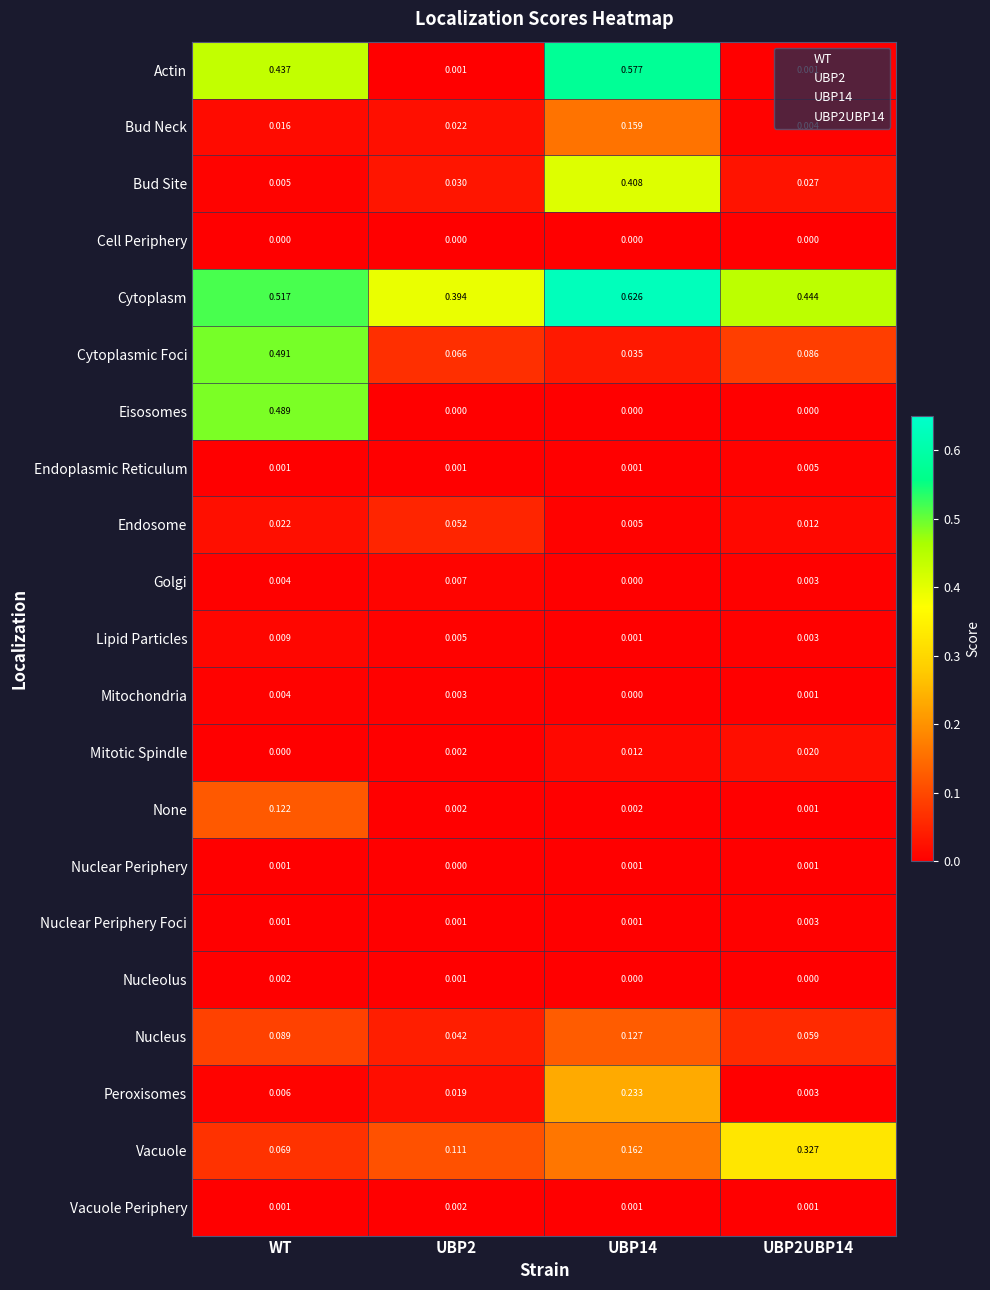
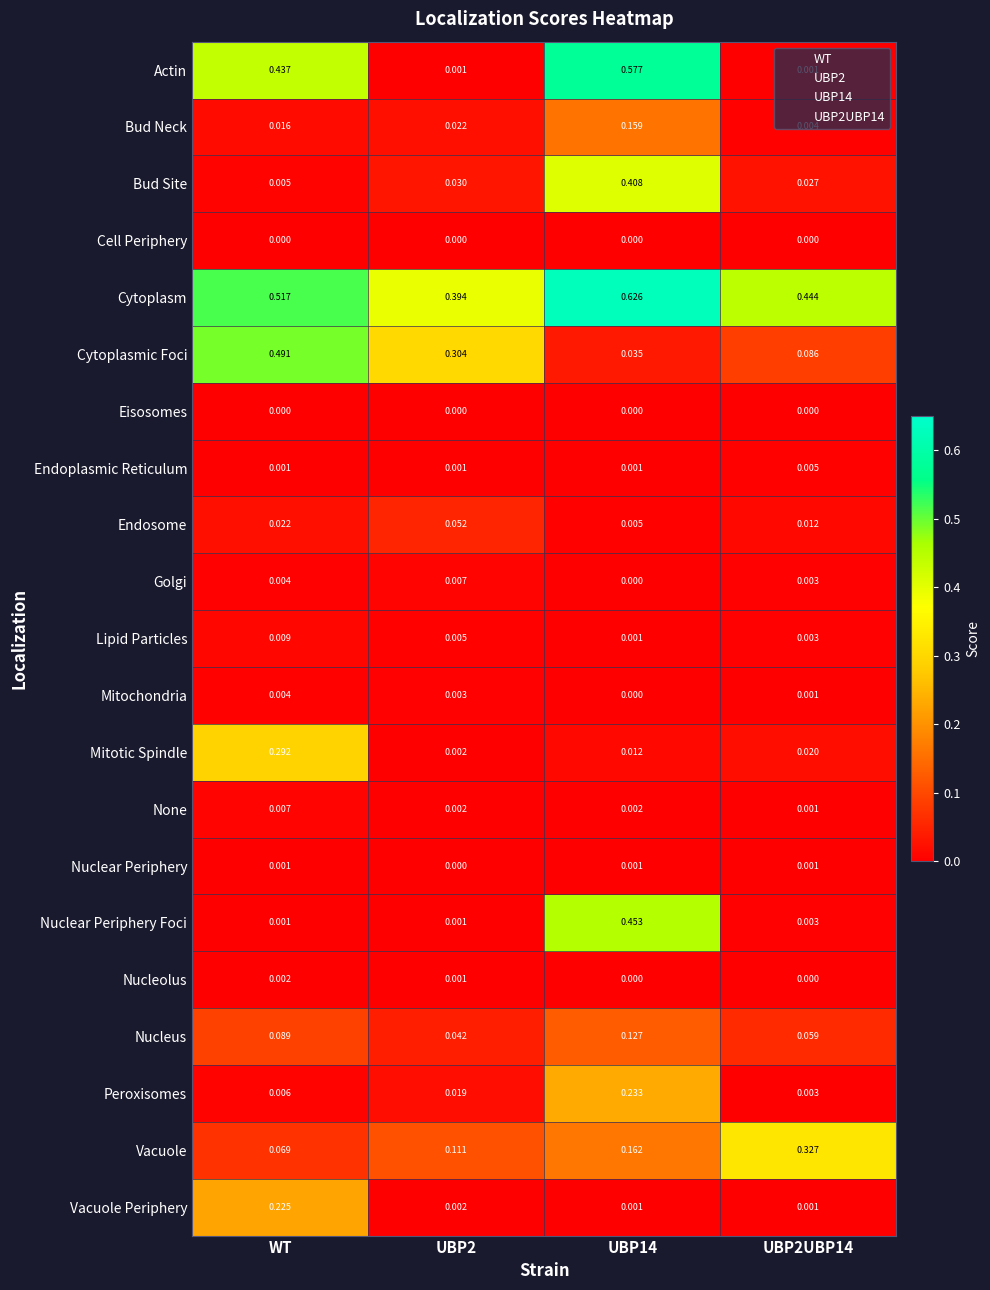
  {
    "Actin": {
      "WT": 0.437,
      "UBP2": 0.001,
      "UBP14": 0.577
    },
    "Bud Neck": {
      "WT": 0.016,
      "UBP2": 0.022,
      "UBP14": 0.159
    },
    "Bud Site": {
      "WT": 0.005,
      "UBP2": 0.030,
      "UBP14": 0.408,
      "UBP2UBP14": 0.027
    },
    "Cell Periphery": {
      "WT": 0.000,
      "UBP2": 0.000,
      "UBP14": 0.000,
      "UBP2UBP14": 0.000
    },
    "Cytoplasm": {
      "WT": 0.517,
      "UBP2": 0.394,
      "UBP14": 0.626,
      "UBP2UBP14": 0.444
    },
    "Cytoplasmic Foci": {
      "WT": 0.491,
-     "UBP2": 0.066,
+     "UBP2": 0.304,
      "UBP14": 0.035,
      "UBP2UBP14": 0.086
    },
    "Eisosomes": {
-     "WT": 0.489,
+     "WT": 0.000,
      "UBP2": 0.000,
      "UBP14": 0.000,
      "UBP2UBP14": 0.000
    },
    "Endoplasmic Reticulum": {
      "WT": 0.001,
      "UBP2": 0.001,
      "UBP14": 0.001,
      "UBP2UBP14": 0.005
    },
    "Endosome": {
      "WT": 0.022,
      "UBP2": 0.052,
      "UBP14": 0.005,
      "UBP2UBP14": 0.012
    },
    "Golgi": {
      "WT": 0.004,
      "UBP2": 0.007,
      "UBP14": 0.000,
      "UBP2UBP14": 0.003
    },
    "Lipid Particles": {
      "WT": 0.009,
      "UBP2": 0.005,
      "UBP14": 0.001,
      "UBP2UBP14": 0.003
    },
    "Mitochondria": {
      "WT": 0.004,
      "UBP2": 0.003,
      "UBP14": 0.000,
      "UBP2UBP14": 0.001
    },
    "Mitotic Spindle": {
-     "WT": 0.000,
+     "WT": 0.292,
      "UBP2": 0.002,
      "UBP14": 0.012,
      "UBP2UBP14": 0.020
    },
    "None": {
-     "WT": 0.122,
+     "WT": 0.007,
      "UBP2": 0.002,
      "UBP14": 0.002,
      "UBP2UBP14": 0.001
    },
    "Nuclear Periphery": {
      "WT": 0.001,
      "UBP2": 0.000,
      "UBP14": 0.001,
      "UBP2UBP14": 0.001
    },
    "Nuclear Periphery Foci": {
      "WT": 0.001,
      "UBP2": 0.001,
-     "UBP14": 0.001,
+     "UBP14": 0.453,
      "UBP2UBP14": 0.003
    },
    "Nucleolus": {
      "WT": 0.002,
      "UBP2": 0.001,
      "UBP14": 0.000,
      "UBP2UBP14": 0.000
    },
    "Nucleus": {
      "WT": 0.089,
      "UBP2": 0.042,
      "UBP14": 0.127,
      "UBP2UBP14": 0.059
    },
    "Peroxisomes": {
      "WT": 0.006,
      "UBP2": 0.019,
      "UBP14": 0.233,
      "UBP2UBP14": 0.003
    },
    "Vacuole": {
      "WT": 0.069,
      "UBP2": 0.111,
      "UBP14": 0.162,
      "UBP2UBP14": 0.327
    },
    "Vacuole Periphery": {
-     "WT": 0.001,
+     "WT": 0.225,
      "UBP2": 0.002,
      "UBP14": 0.001,
      "UBP2UBP14": 0.001
    }
  }
